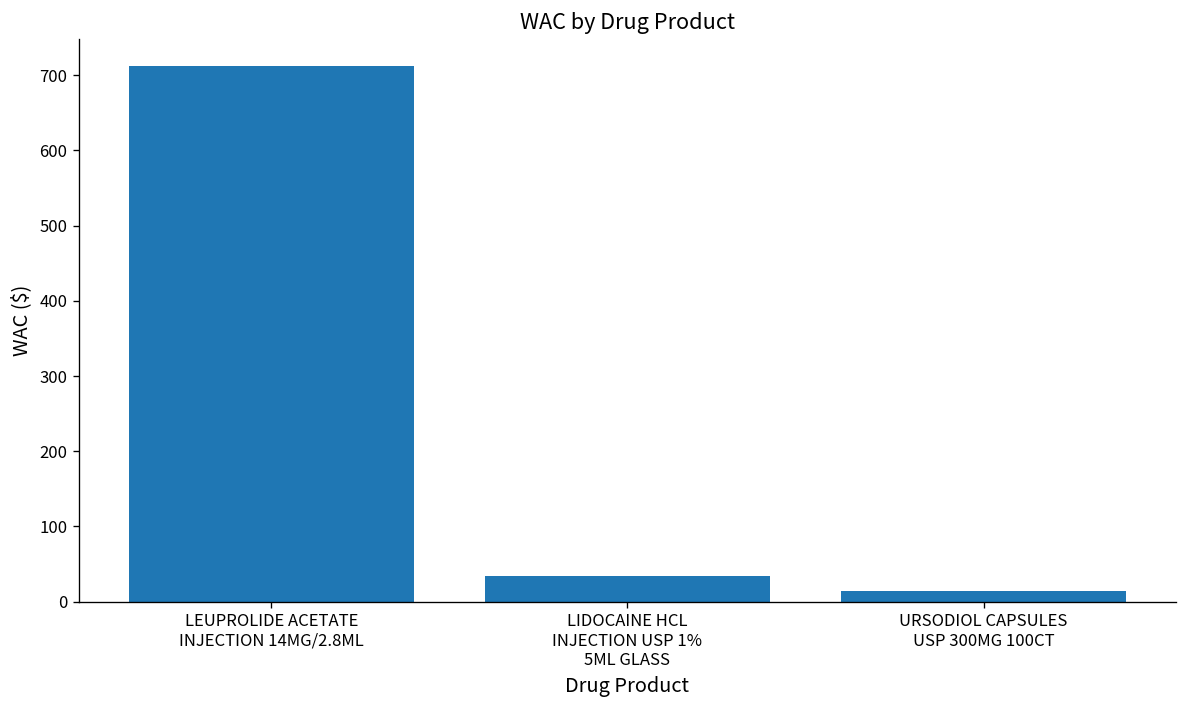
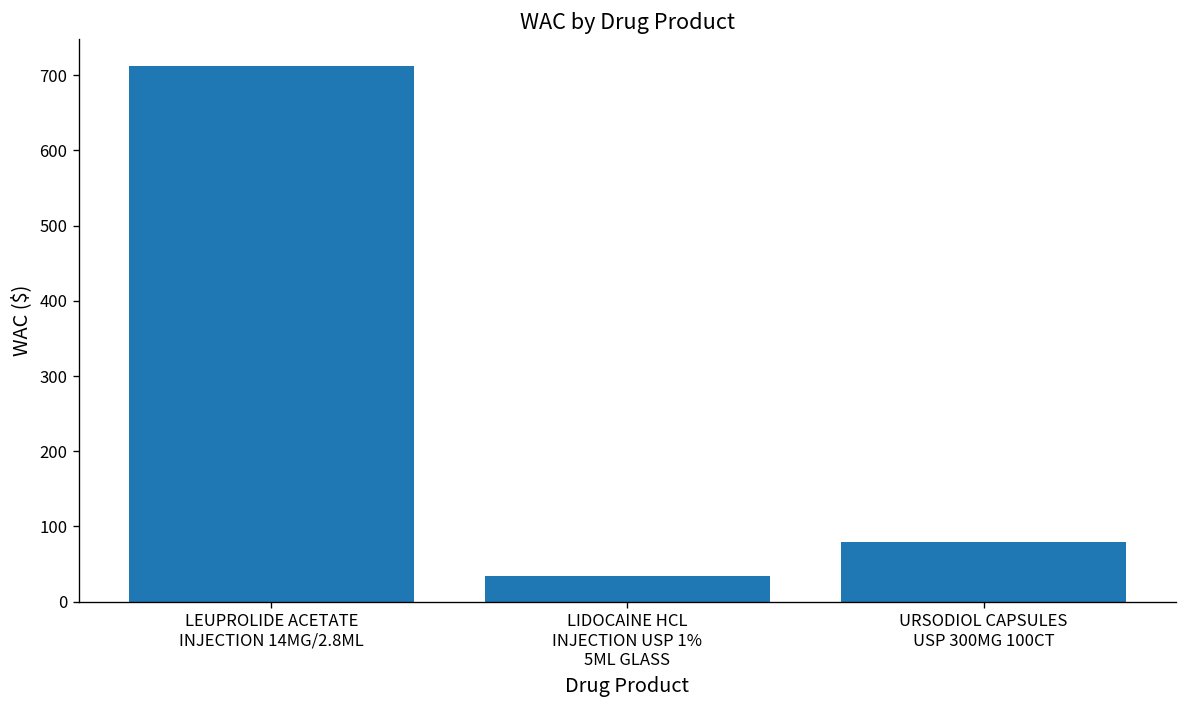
  {
    "LEUPROLIDE ACETATE INJECTION 14MG/2.8ML": 710,
    "LIDOCAINE HCL INJECTION USP 1% 5ML GLASS": 30,
-   "URSODIOL CAPSULES USP 300MG 100CT": 10
+   "URSODIOL CAPSULES USP 300MG 100CT": 80
  }
